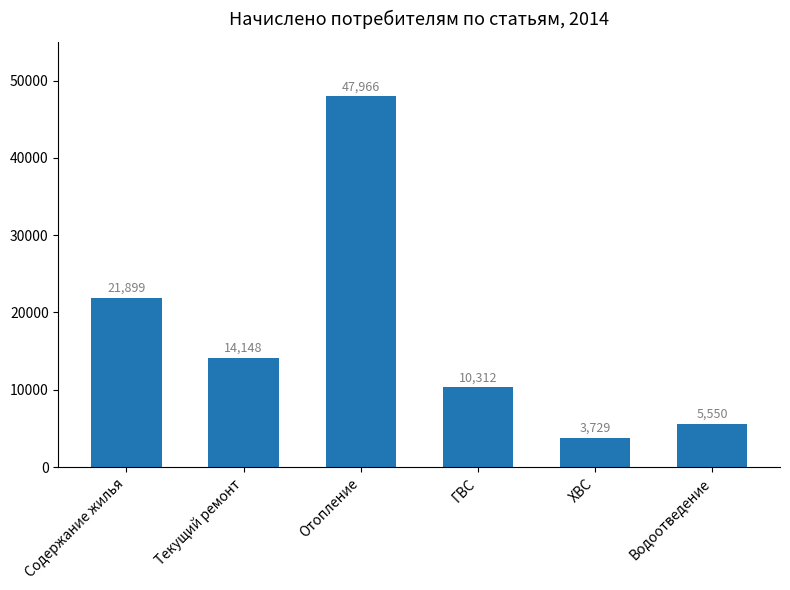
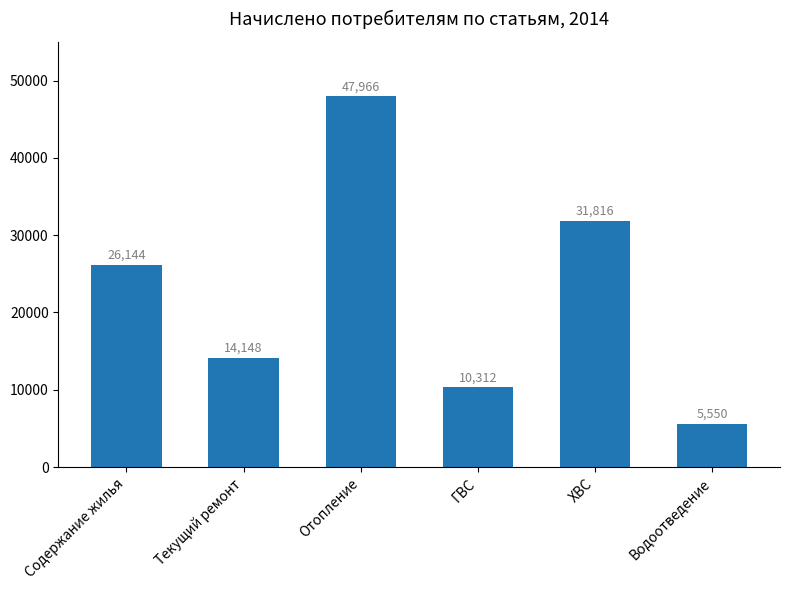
  {
-   "Содержание жилья": "21,899",
+   "Содержание жилья": "26,144",
    "Текущий ремонт": "14,148",
    "Отопление": "47,966",
    "ГВС": "10,312",
-   "ХВС": "3,729",
+   "ХВС": "31,816",
    "Водоотведение": "5,550"
  }
